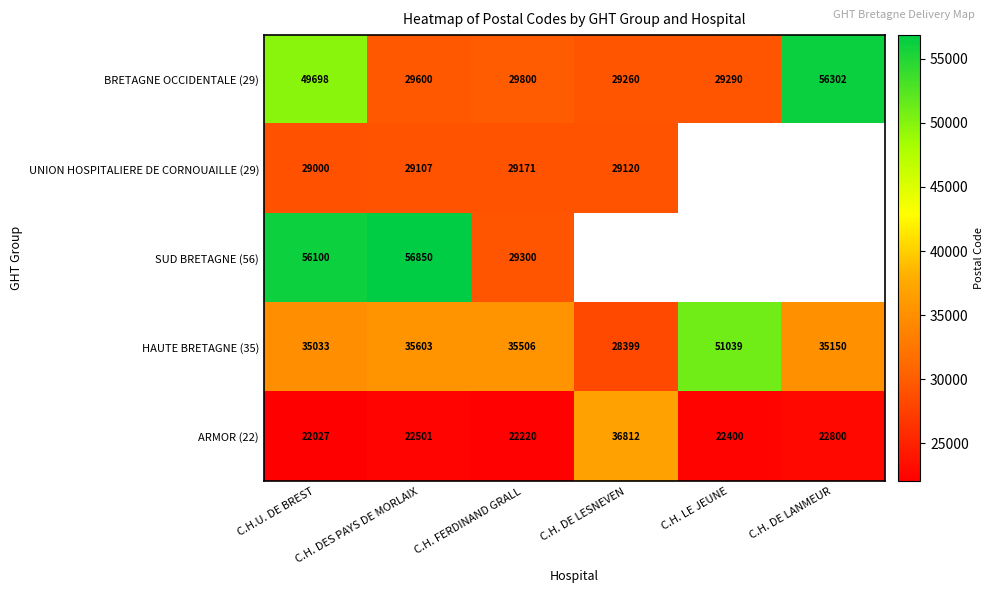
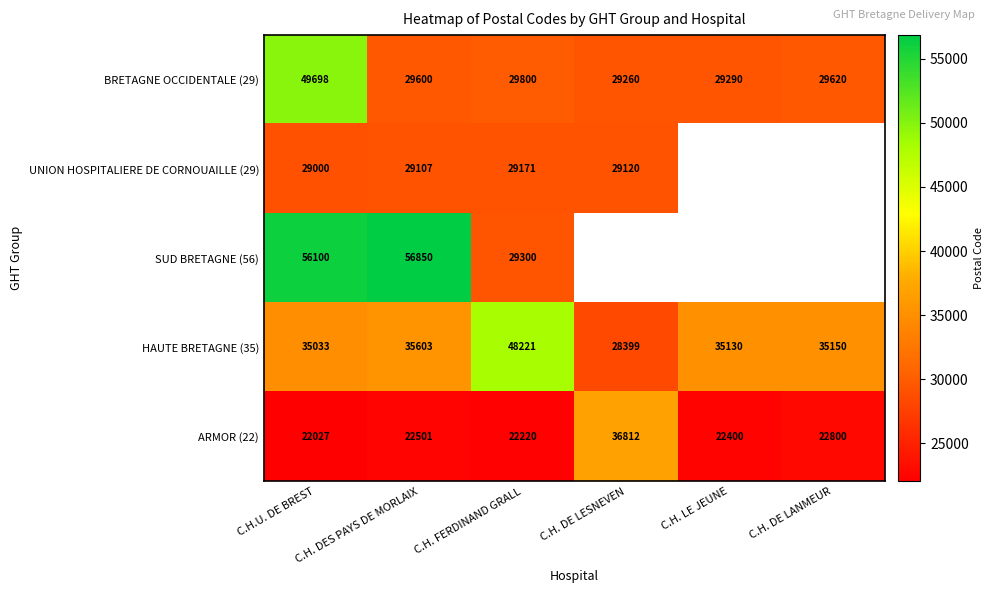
  {
    "BRETAGNE OCCIDENTALE (29)": {
      "C.H.U. DE BREST": 49698,
      "C.H. DES PAYS DE MORLAIX": 29600,
      "C.H. FERDINAND GRALL": 29800,
      "C.H. DE LESNEVEN": 29260,
      "C.H. LE JEUNE": 29290,
-     "C.H. DE LANMEUR": 56302
+     "C.H. DE LANMEUR": 29620
    },
    "UNION HOSPITALIERE DE CORNOUAILLE (29)": {
      "C.H.U. DE BREST": 29000,
      "C.H. DES PAYS DE MORLAIX": 29107,
      "C.H. FERDINAND GRALL": 29171,
      "C.H. DE LESNEVEN": 29120
    },
    "SUD BRETAGNE (56)": {
      "C.H.U. DE BREST": 56100,
      "C.H. DES PAYS DE MORLAIX": 56850,
      "C.H. FERDINAND GRALL": 29300
    },
    "HAUTE BRETAGNE (35)": {
      "C.H.U. DE BREST": 35033,
      "C.H. DES PAYS DE MORLAIX": 35603,
-     "C.H. FERDINAND GRALL": 35506,
+     "C.H. FERDINAND GRALL": 48221,
      "C.H. DE LESNEVEN": 28399,
-     "C.H. LE JEUNE": 51039,
+     "C.H. LE JEUNE": 35130,
      "C.H. DE LANMEUR": 35150
    },
    "ARMOR (22)": {
      "C.H.U. DE BREST": 22027,
      "C.H. DES PAYS DE MORLAIX": 22501,
      "C.H. FERDINAND GRALL": 22220,
      "C.H. DE LESNEVEN": 36812,
      "C.H. LE JEUNE": 22400,
      "C.H. DE LANMEUR": 22800
    }
  }
